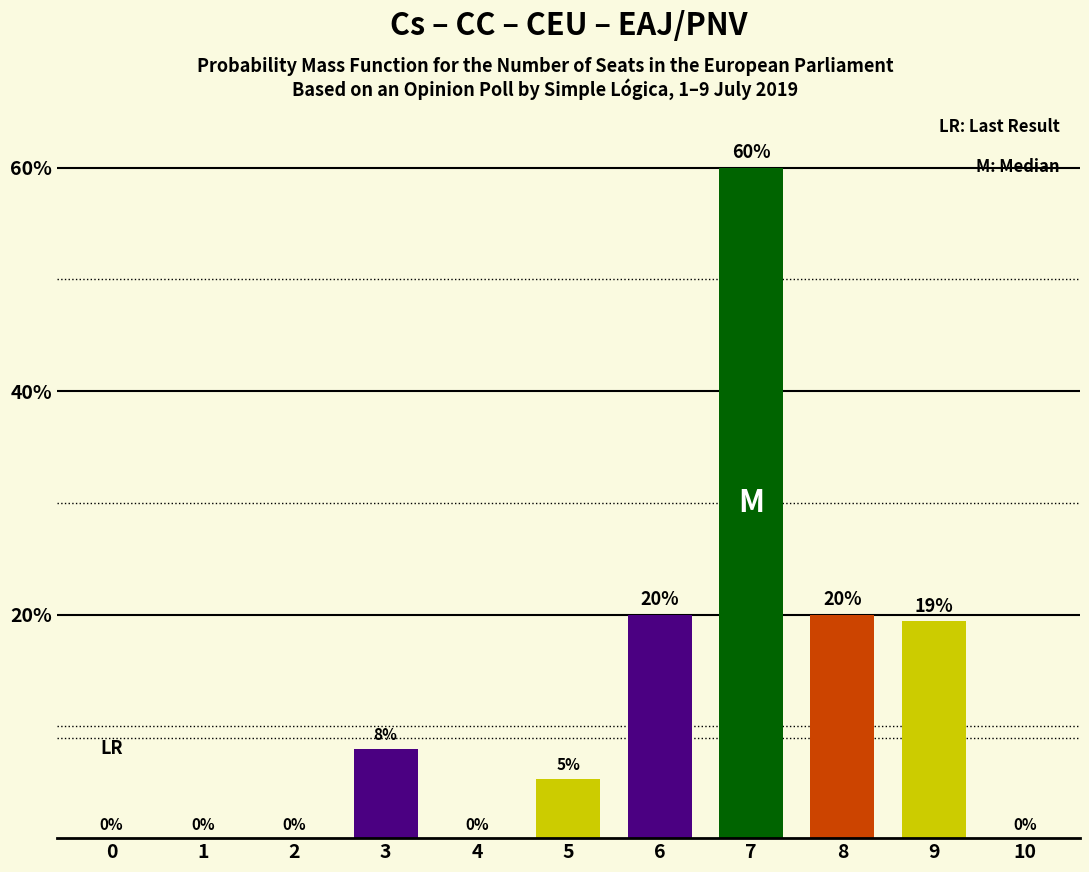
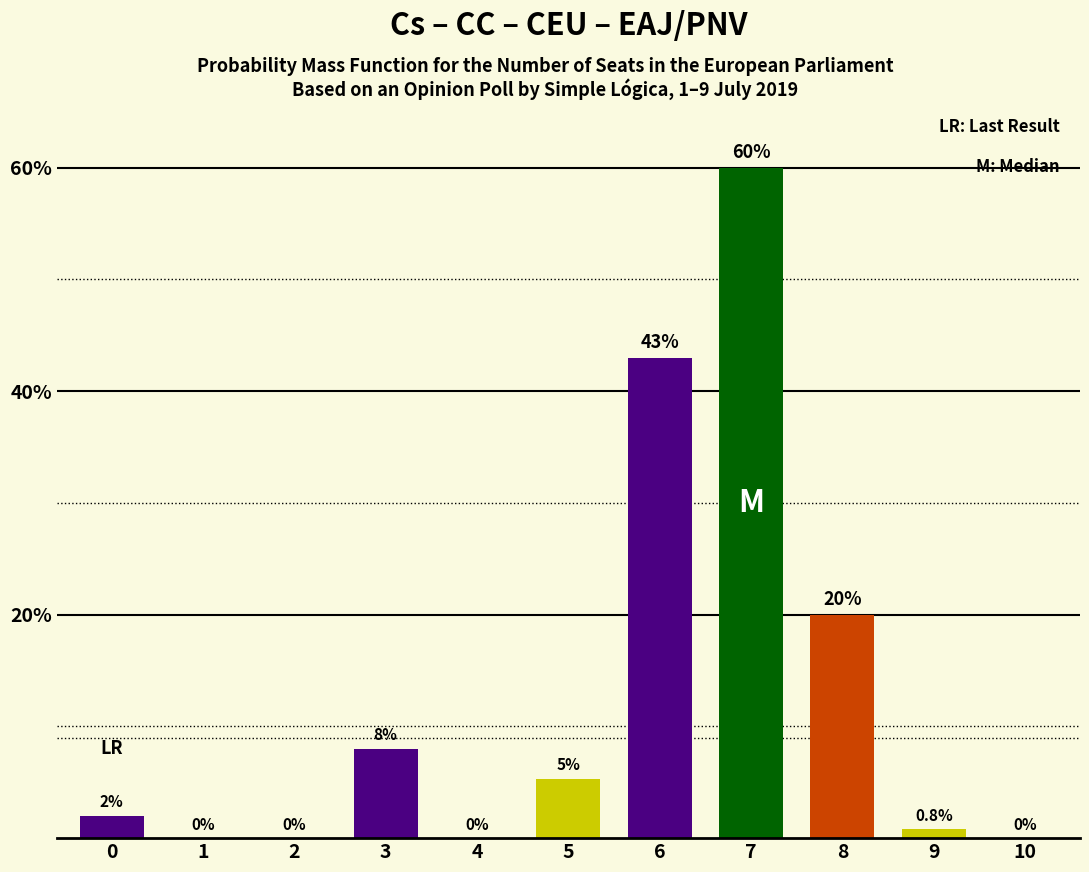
  {
-   "0": "0%",
+   "0": "2%",
    "1": "0%",
    "2": "0%",
    "3": "8%",
    "4": "0%",
    "5": "5%",
-   "6": "20%",
+   "6": "43%",
    "7": "60%",
    "8": "20%",
-   "9": "19%",
+   "9": "0.8%",
    "10": "0%"
  }
